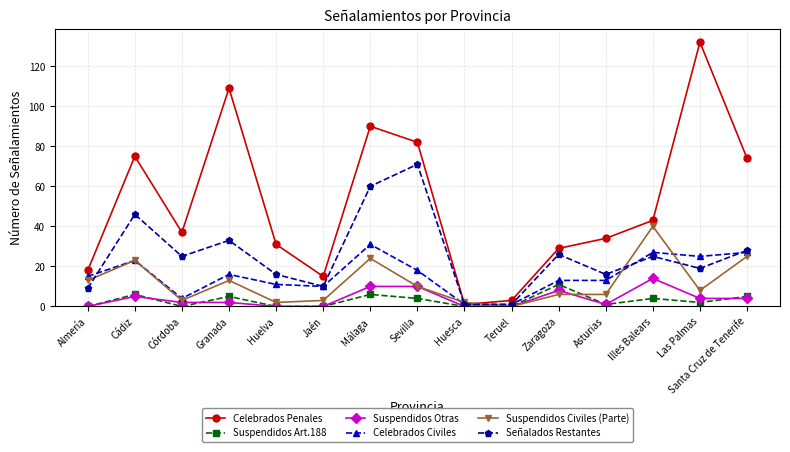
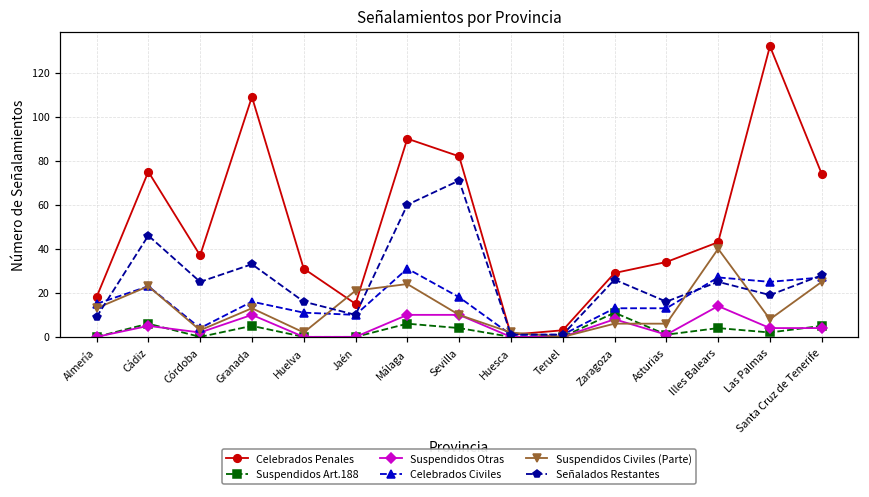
  {
    "Celebrados Penales": {
      "Almería": 18,
      "Cádiz": 75,
      "Córdoba": 37,
      "Granada": 109,
      "Huelva": 31,
      "Jaén": 15,
      "Málaga": 90,
      "Sevilla": 82,
      "Teruel": 3,
      "Zaragoza": 29,
      "Asturias": 34,
      "Illes Balears": 43,
      "Las Palmas": 132,
      "Santa Cruz de Tenerife": 74
    },
    "Suspendidos Art.188": {
      "Córdoba": 0,
      "Granada": 5,
      "Málaga": 6,
      "Sevilla": 4,
      "Zaragoza": 11,
      "Illes Balears": 4,
      "Las Palmas": 2
    },
    "Suspendidos Otras": {
-     "Granada": 2,
+     "Granada": 10,
      "Málaga": 10,
      "Zaragoza": 8,
      "Illes Balears": 14,
      "Las Palmas": 4
    },
    "Suspendidos Civiles (Parte)": {
      "Almería": 13,
      "Granada": 13,
      "Huelva": 2,
-     "Jaén": 3,
+     "Jaén": 21,
      "Málaga": 24,
      "Zaragoza": 6,
      "Asturias": 6,
      "Illes Balears": 40,
      "Las Palmas": 8,
      "Santa Cruz de Tenerife": 25
    }
  }
